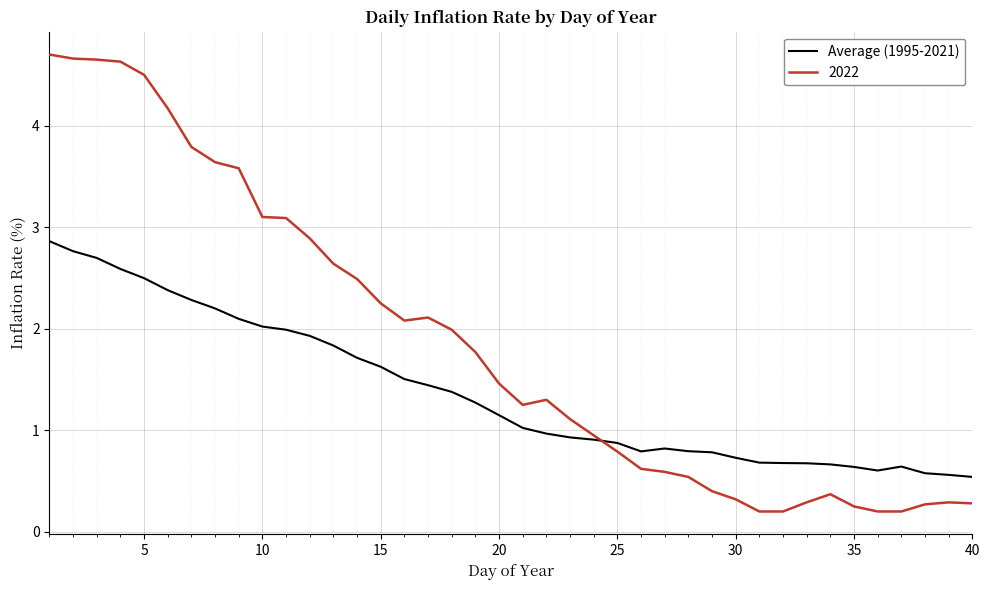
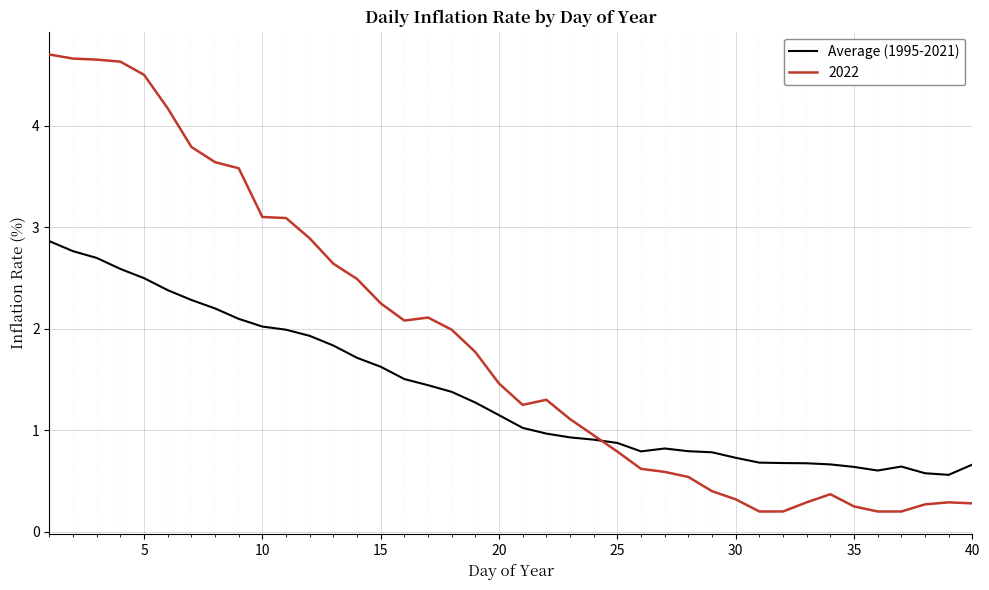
  {
    "Average (1995-2021)": {
      "5": 2.50,
      "10": 2.02,
      "15": 1.63,
      "20": 1.15,
      "25": 0.87,
      "30": 0.73,
      "35": 0.64,
-     "40": 0.54
+     "40": 0.66
    },
    "2022": {
      "5": 4.50,
      "10": 3.10,
      "15": 2.25,
      "20": 1.46,
      "25": 0.79,
      "30": 0.32,
      "35": 0.25,
      "40": 0.28
    }
  }
